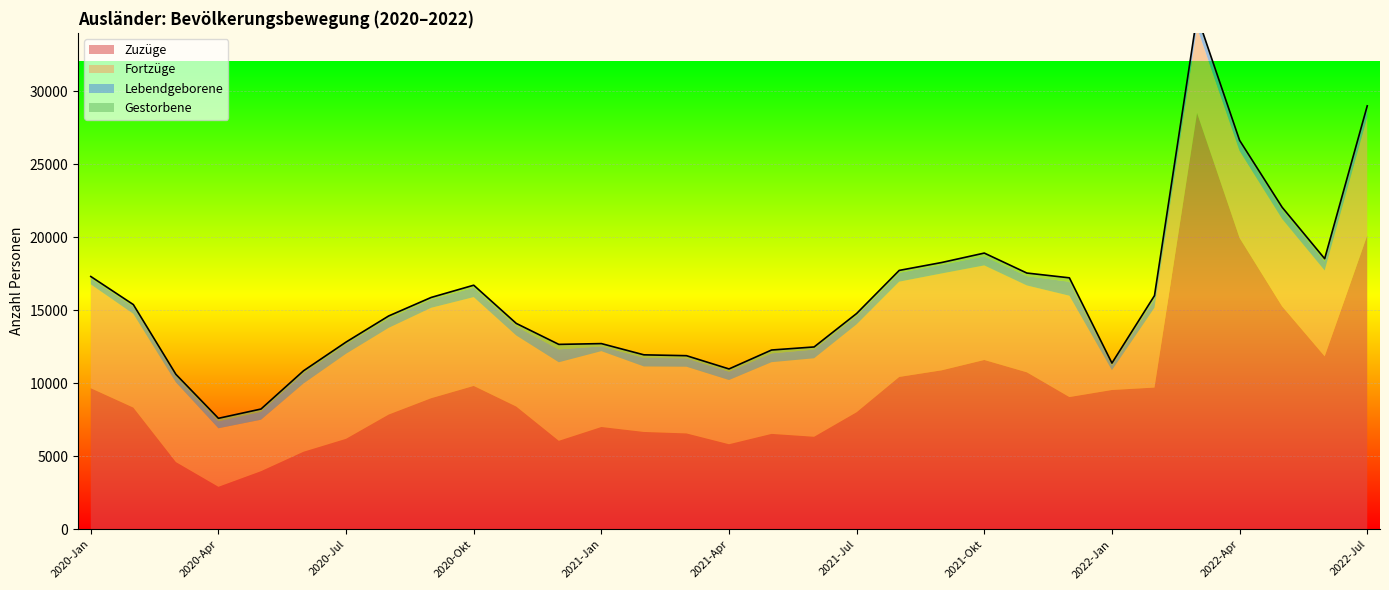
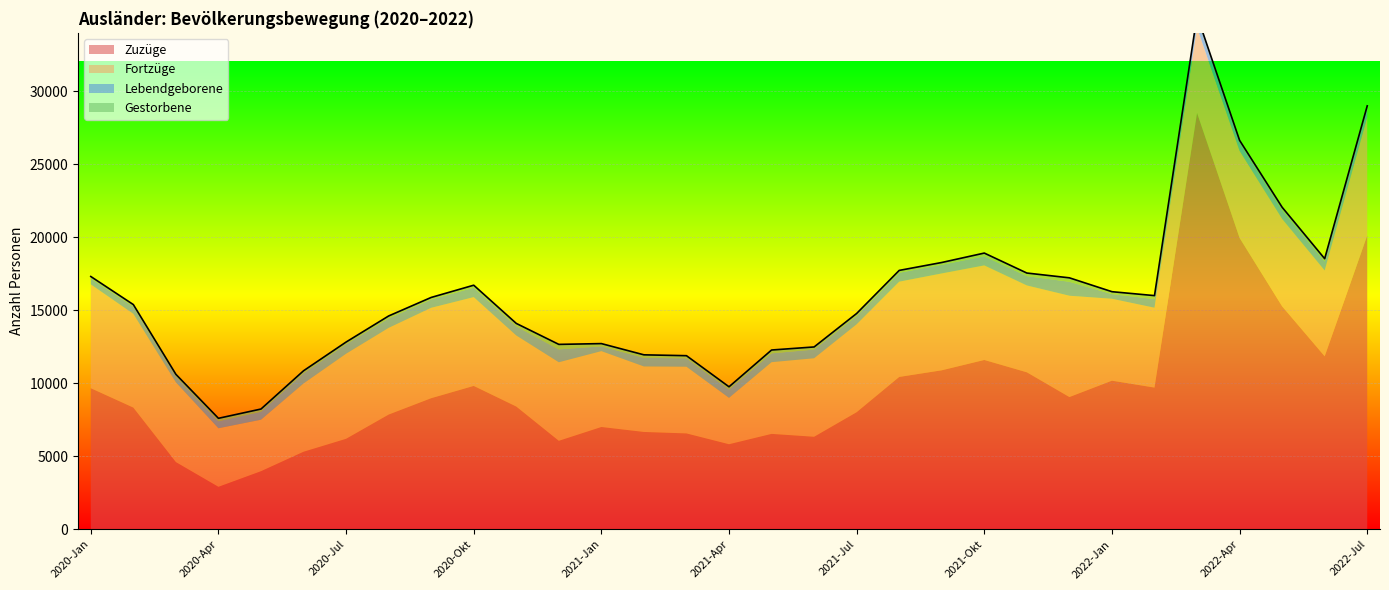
  {
    "Zuzüge": {
      "2020-Jan": 9700,
      "2020-Apr": 2900,
      "2020-Jul": 6200,
      "2020-Okt": 9800,
      "2021-Jan": 7000,
      "2021-Apr": 5800,
      "2021-Jul": 8000,
      "2021-Okt": 11600,
-     "2022-Jan": 9500,
+     "2022-Jan": 10200,
      "2022-Apr": 20000,
      "2022-Jul": 20100
    },
    "Fortzüge": {
      "2020-Jan": 7100,
      "2020-Apr": 4000,
      "2020-Jul": 5800,
      "2020-Okt": 6100,
      "2021-Jan": 5200,
-     "2021-Apr": 4400,
+     "2021-Apr": 3200,
      "2021-Jul": 6000,
      "2021-Okt": 6500,
-     "2022-Jan": 1400,
+     "2022-Jan": 5600,
      "2022-Apr": 6000,
      "2022-Jul": 8100
    },
    "Lebendgeborene": {
      "2020-Apr": 500,
      "2021-Jan": 300,
      "2021-Apr": 600,
      "2021-Okt": 600
    },
    "Gestorbene": {
      "2020-Apr": 200,
      "2021-Jan": 200,
      "2021-Apr": 200,
      "2021-Okt": 200
    }
  }
